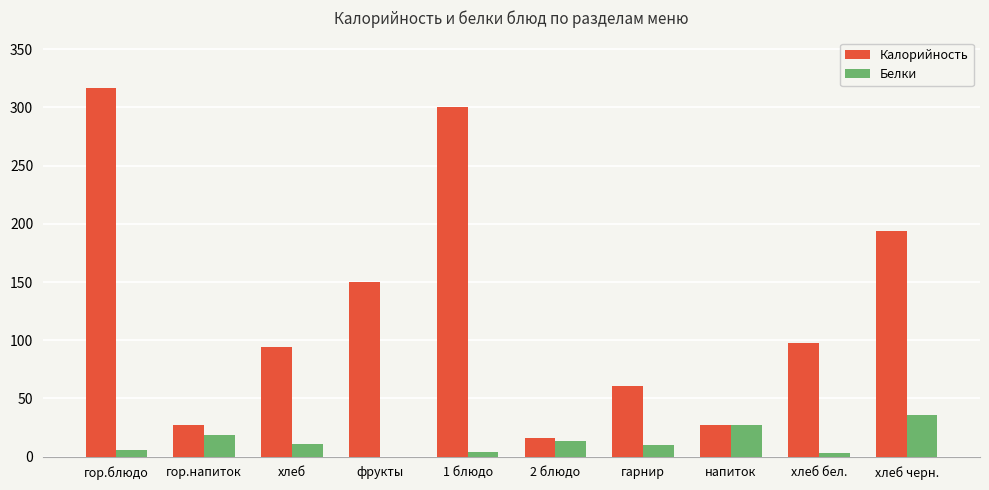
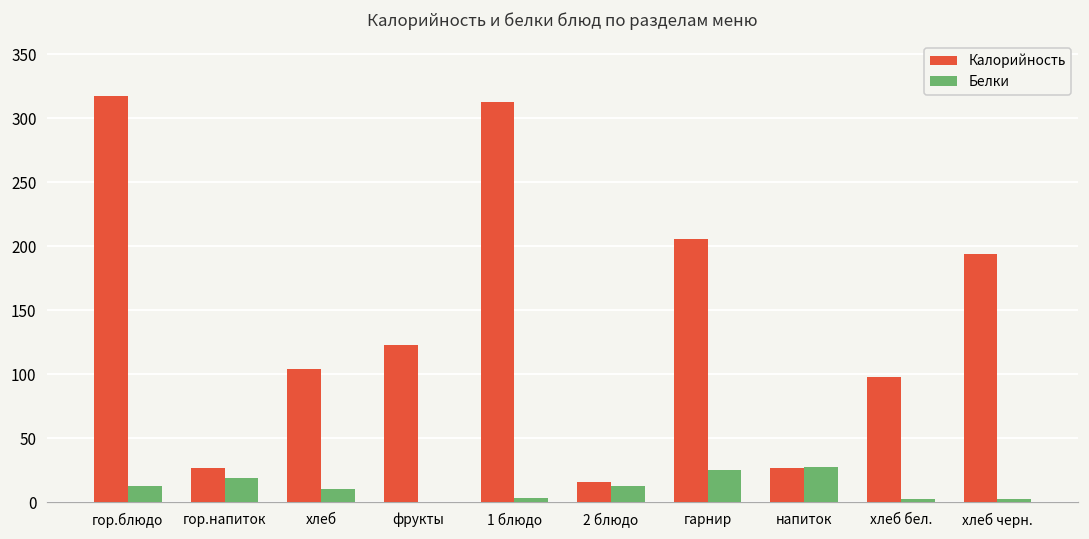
  {
    "Калорийность": {
      "гор.блюдо": 317,
      "гор.напиток": 27,
-     "хлеб": 94,
-     "фрукты": 150,
-     "1 блюдо": 300,
+     "хлеб": 104,
+     "фрукты": 123,
+     "1 блюдо": 313,
      "2 блюдо": 16,
-     "гарнир": 61,
+     "гарнир": 206,
      "напиток": 27,
      "хлеб бел.": 98,
      "хлеб черн.": 194
    },
    "Белки": {
-     "гор.блюдо": 6,
+     "гор.блюдо": 13,
      "гор.напиток": 19,
      "хлеб": 10,
      "фрукты": 0,
      "1 блюдо": 4,
      "2 блюдо": 13,
-     "гарнир": 10,
+     "гарнир": 25,
      "напиток": 27,
      "хлеб бел.": 3,
-     "хлеб черн.": 36
+     "хлеб черн.": 2
    }
  }
